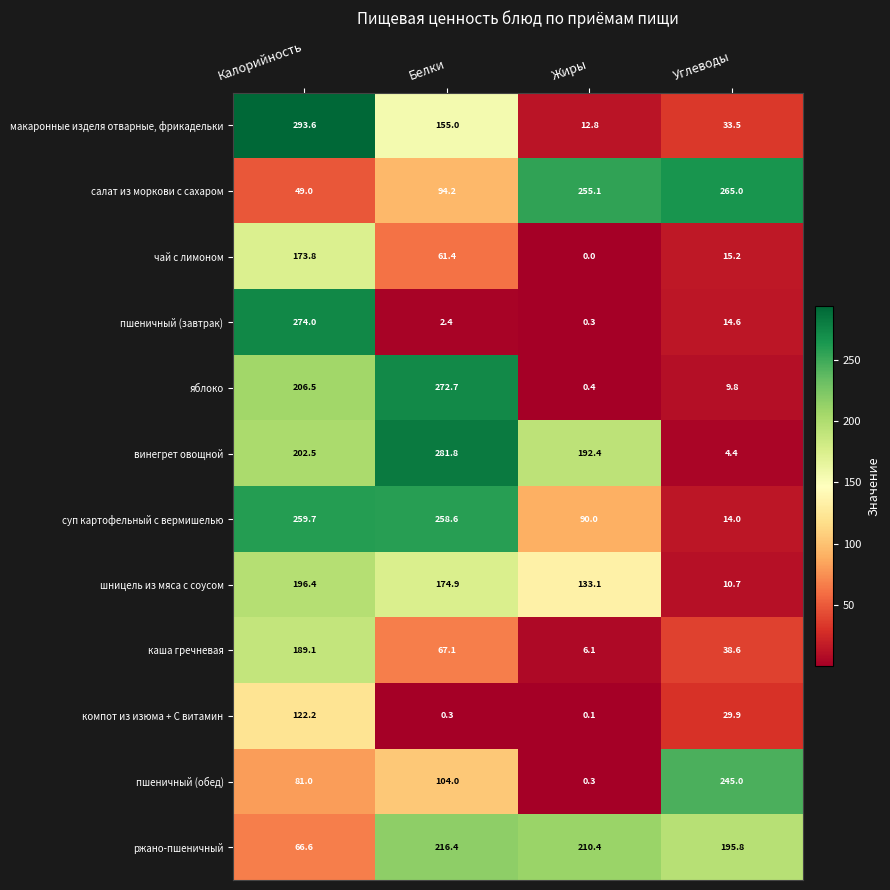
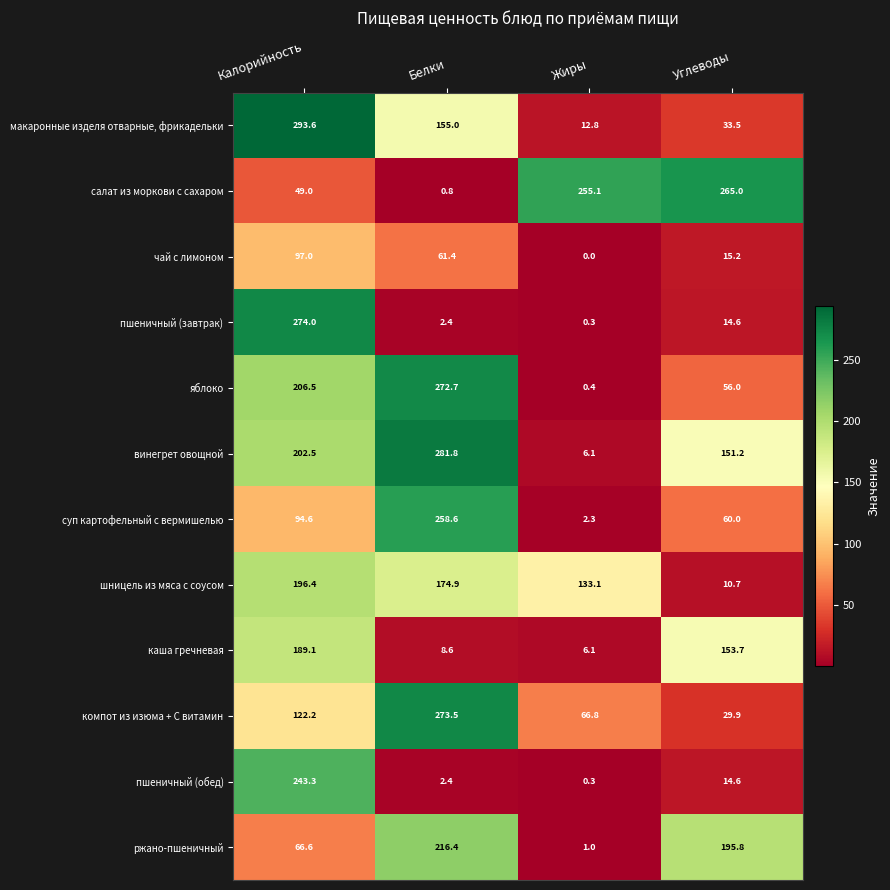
  {
    "макаронные изделя отварные, фрикадельки": {
      "Калорийность": 293.6,
      "Белки": 155.0,
      "Жиры": 12.8,
      "Углеводы": 33.5
    },
    "салат из моркови с сахаром": {
      "Калорийность": 49.0,
-     "Белки": 94.2,
+     "Белки": 0.8,
      "Жиры": 255.1,
      "Углеводы": 265.0
    },
    "чай с лимоном": {
-     "Калорийность": 173.8,
+     "Калорийность": 97.0,
      "Белки": 61.4,
      "Жиры": 0.0,
      "Углеводы": 15.2
    },
    "пшеничный (завтрак)": {
      "Калорийность": 274.0,
      "Белки": 2.4,
      "Жиры": 0.3,
      "Углеводы": 14.6
    },
    "яблоко": {
      "Калорийность": 206.5,
      "Белки": 272.7,
      "Жиры": 0.4,
-     "Углеводы": 9.8
+     "Углеводы": 56.0
    },
    "винегрет овощной": {
      "Калорийность": 202.5,
      "Белки": 281.8,
-     "Жиры": 192.4,
-     "Углеводы": 4.4
+     "Жиры": 6.1,
+     "Углеводы": 151.2
    },
    "суп картофельный с вермишелью": {
-     "Калорийность": 259.7,
+     "Калорийность": 94.6,
      "Белки": 258.6,
-     "Жиры": 90.0,
-     "Углеводы": 14.0
+     "Жиры": 2.3,
+     "Углеводы": 60.0
    },
    "шницель из мяса с соусом": {
      "Калорийность": 196.4,
      "Белки": 174.9,
      "Жиры": 133.1,
      "Углеводы": 10.7
    },
    "каша гречневая": {
      "Калорийность": 189.1,
-     "Белки": 67.1,
+     "Белки": 8.6,
      "Жиры": 6.1,
-     "Углеводы": 38.6
+     "Углеводы": 153.7
    },
    "компот из изюма + С витамин": {
      "Калорийность": 122.2,
-     "Белки": 0.3,
-     "Жиры": 0.1,
+     "Белки": 273.5,
+     "Жиры": 66.8,
      "Углеводы": 29.9
    },
    "пшеничный (обед)": {
-     "Калорийность": 81.0,
-     "Белки": 104.0,
+     "Калорийность": 243.3,
+     "Белки": 2.4,
      "Жиры": 0.3,
-     "Углеводы": 245.0
+     "Углеводы": 14.6
    },
    "ржано-пшеничный": {
      "Калорийность": 66.6,
      "Белки": 216.4,
-     "Жиры": 210.4,
+     "Жиры": 1.0,
      "Углеводы": 195.8
    }
  }
